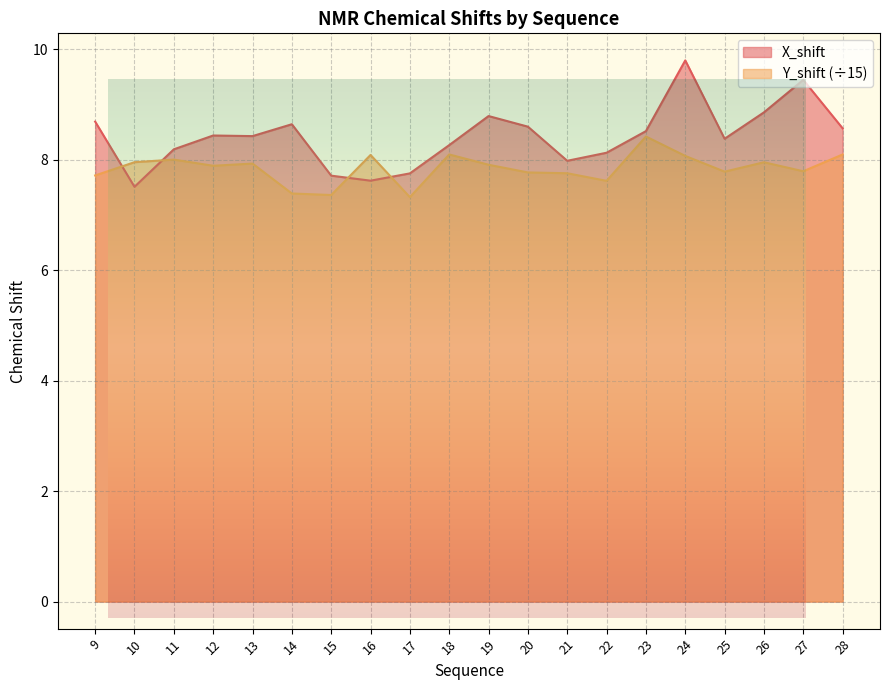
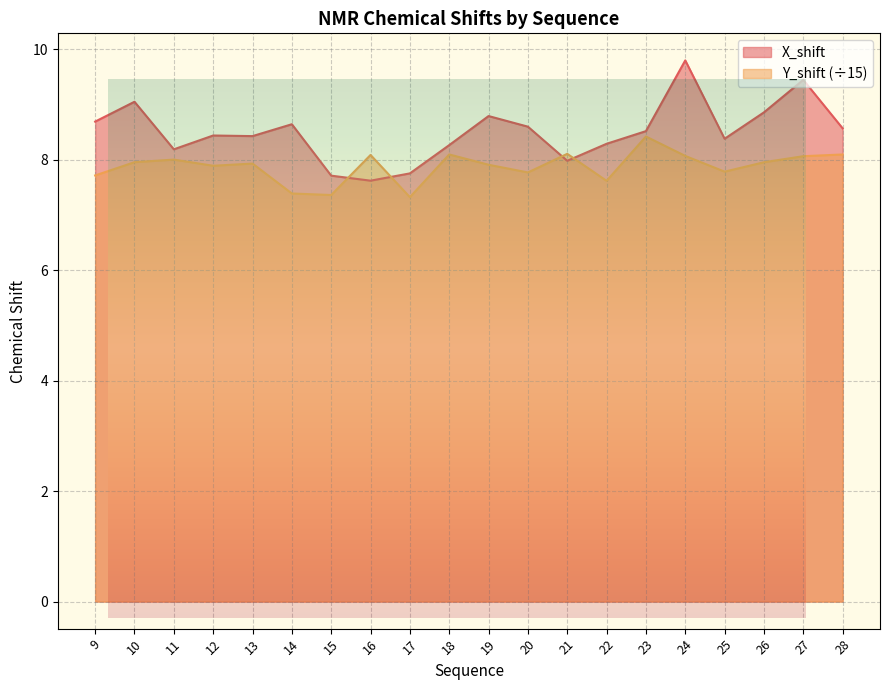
  {
    "NMR Chemical Shifts by Sequence": {
      "X_shift": {
        "9": 8.7,
-       "10": 7.5,
+       "10": 9.1,
        "11": 8.2,
        "12": 8.4,
        "13": 8.4,
        "14": 8.6,
        "15": 7.7,
        "16": 7.6,
        "17": 7.8,
        "18": 8.3,
        "19": 8.8,
        "20": 8.6,
        "21": 8.0,
-       "22": 8.1,
+       "22": 8.3,
        "23": 8.5,
        "24": 9.8,
        "25": 8.4,
        "26": 8.9,
        "28": 8.6
      },
      "Y_shift (÷15)": {
        "9": 7.7,
        "10": 8.0,
        "11": 8.0,
        "12": 7.9,
        "13": 7.9,
        "14": 7.4,
        "15": 7.4,
        "16": 8.1,
        "17": 7.3,
        "18": 8.1,
        "19": 7.9,
        "20": 7.8,
-       "21": 7.8,
+       "21": 8.1,
        "22": 7.6,
        "23": 8.4,
        "24": 8.1,
        "25": 7.8,
        "26": 8.0,
-       "27": 7.8,
+       "27": 8.1,
        "28": 8.1
      }
    }
  }
